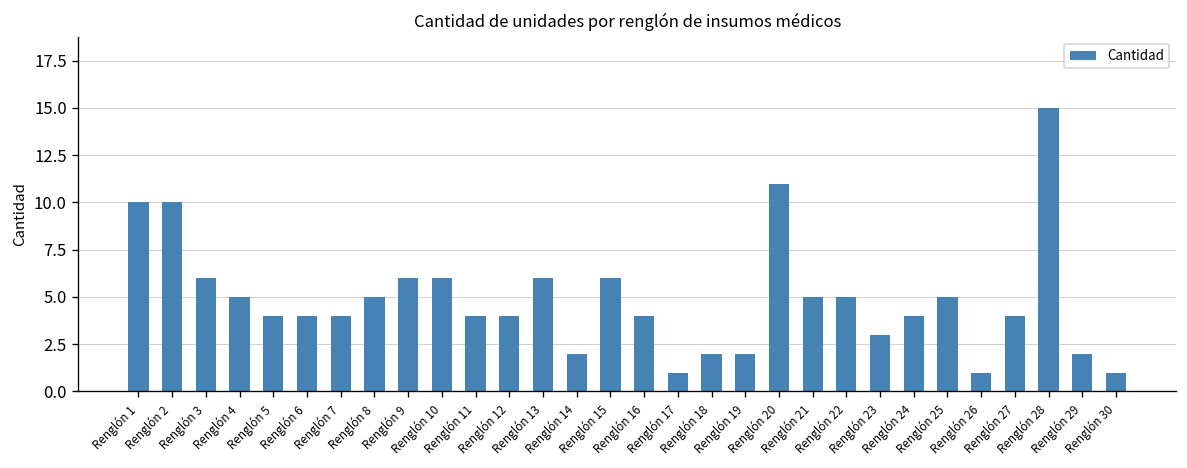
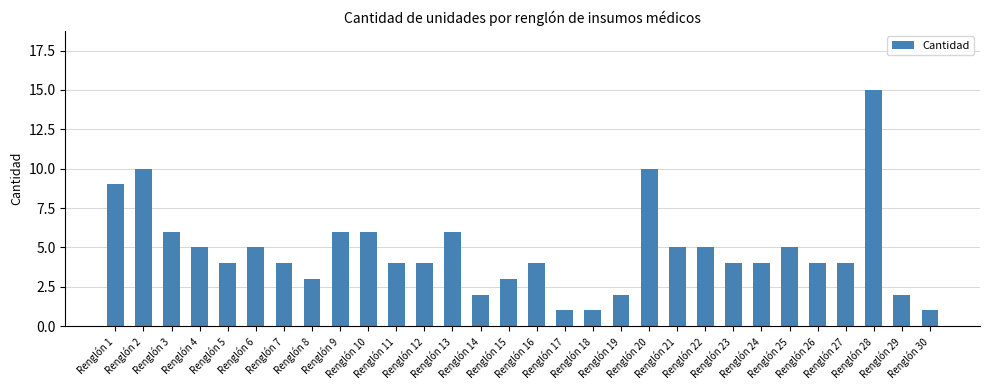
  {
-   "Renglón 1": 10,
+   "Renglón 1": 9,
    "Renglón 2": 10,
    "Renglón 3": 6,
    "Renglón 4": 5,
    "Renglón 5": 4,
-   "Renglón 6": 4,
+   "Renglón 6": 5,
    "Renglón 7": 4,
-   "Renglón 8": 5,
+   "Renglón 8": 3,
    "Renglón 9": 6,
    "Renglón 10": 6,
    "Renglón 11": 4,
    "Renglón 12": 4,
    "Renglón 13": 6,
    "Renglón 14": 2,
-   "Renglón 15": 6,
+   "Renglón 15": 3,
    "Renglón 16": 4,
    "Renglón 17": 1,
-   "Renglón 18": 2,
+   "Renglón 18": 1,
    "Renglón 19": 2,
-   "Renglón 20": 11,
+   "Renglón 20": 10,
    "Renglón 21": 5,
    "Renglón 22": 5,
-   "Renglón 23": 3,
+   "Renglón 23": 4,
    "Renglón 24": 4,
    "Renglón 25": 5,
-   "Renglón 26": 1,
+   "Renglón 26": 4,
    "Renglón 27": 4,
    "Renglón 28": 15,
    "Renglón 29": 2,
    "Renglón 30": 1
  }
